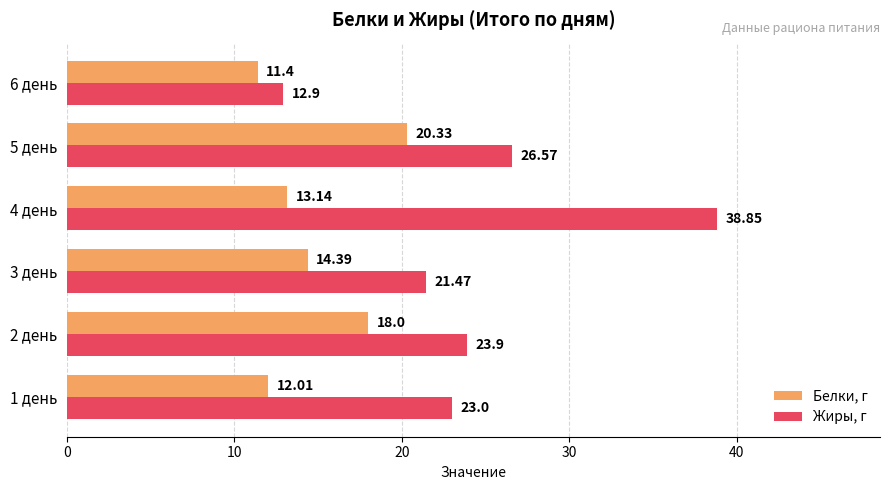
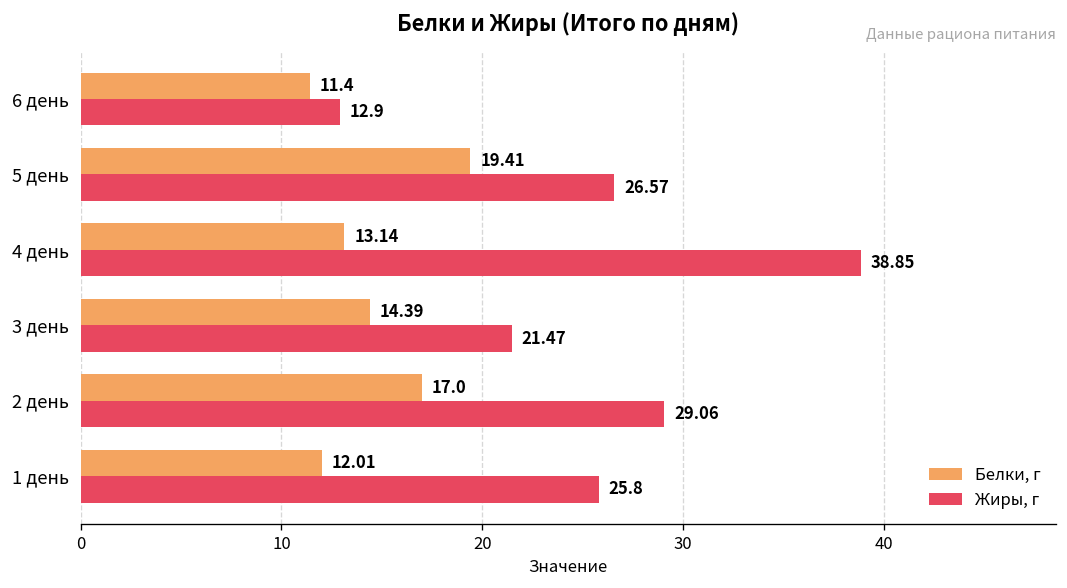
  {
    "Белки, г": {
      "6 день": 11.4,
-     "5 день": 20.33,
+     "5 день": 19.41,
      "4 день": 13.14,
      "3 день": 14.39,
-     "2 день": 18.0,
+     "2 день": 17.0,
      "1 день": 12.01
    },
    "Жиры, г": {
      "6 день": 12.9,
      "5 день": 26.57,
      "4 день": 38.85,
      "3 день": 21.47,
-     "2 день": 23.9,
-     "1 день": 23.0
+     "2 день": 29.06,
+     "1 день": 25.8
    }
  }
